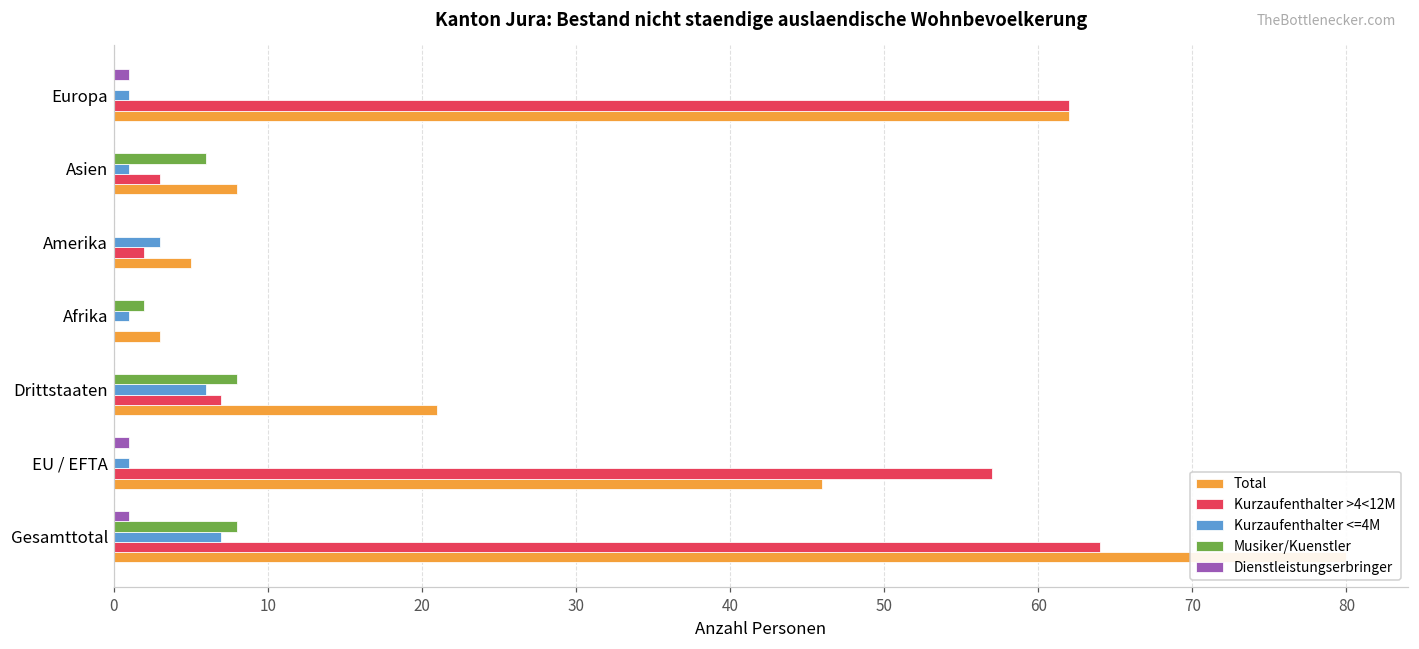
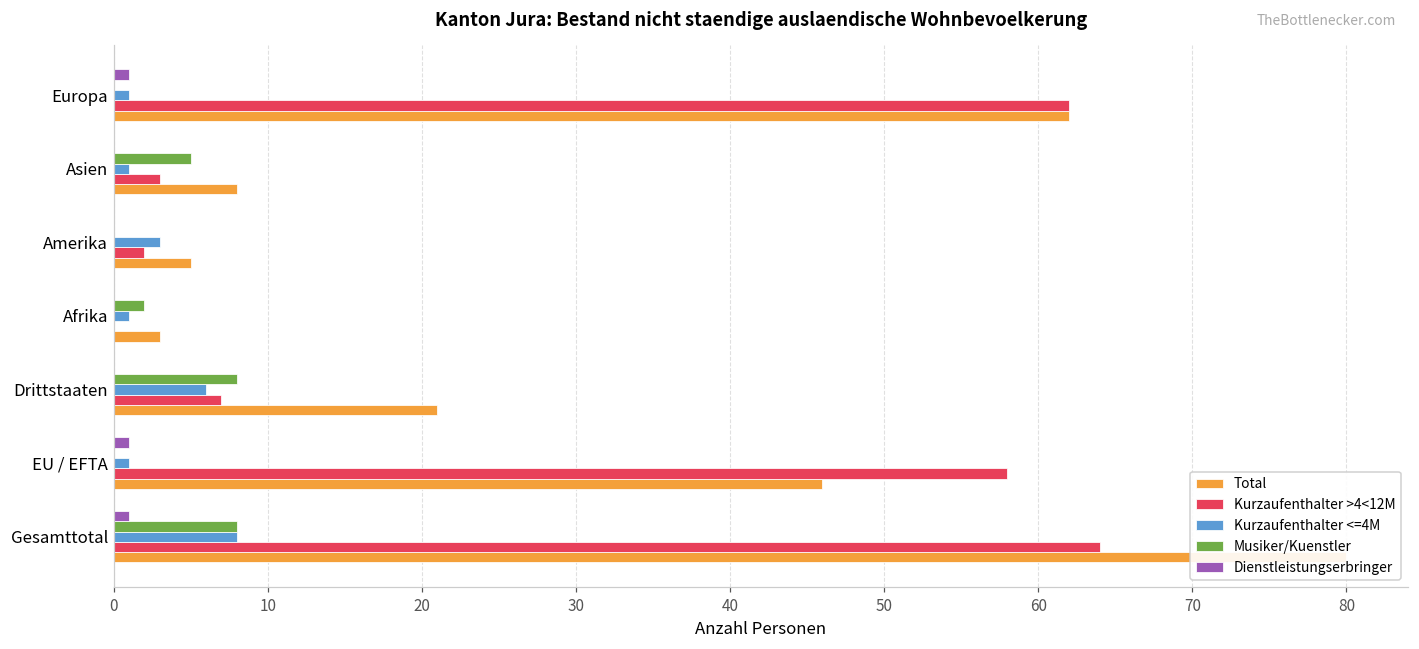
  {
    "Total": {
      "Europa": 62,
      "Asien": 8,
      "Amerika": 5,
      "Afrika": 3,
      "Drittstaaten": 21,
      "EU / EFTA": 46
    },
    "Kurzaufenthalter >4<12M": {
      "Europa": 62,
      "Asien": 3,
      "Amerika": 2,
      "Afrika": 0,
      "Drittstaaten": 7,
-     "EU / EFTA": 57,
+     "EU / EFTA": 58,
      "Gesamttotal": 64
    },
    "Kurzaufenthalter <=4M": {
      "Europa": 1,
      "Asien": 1,
      "Amerika": 3,
      "Afrika": 1,
      "Drittstaaten": 6,
      "EU / EFTA": 1,
-     "Gesamttotal": 7
+     "Gesamttotal": 8
    },
    "Musiker/Kuenstler": {
      "Europa": 0,
-     "Asien": 6,
+     "Asien": 5,
      "Amerika": 0,
      "Afrika": 2,
      "Drittstaaten": 8,
      "EU / EFTA": 0,
      "Gesamttotal": 8
    },
    "Dienstleistungserbringer": {
      "Europa": 1,
      "Asien": 0,
      "Amerika": 0,
      "Afrika": 0,
      "Drittstaaten": 0,
      "EU / EFTA": 1,
      "Gesamttotal": 1
    }
  }
